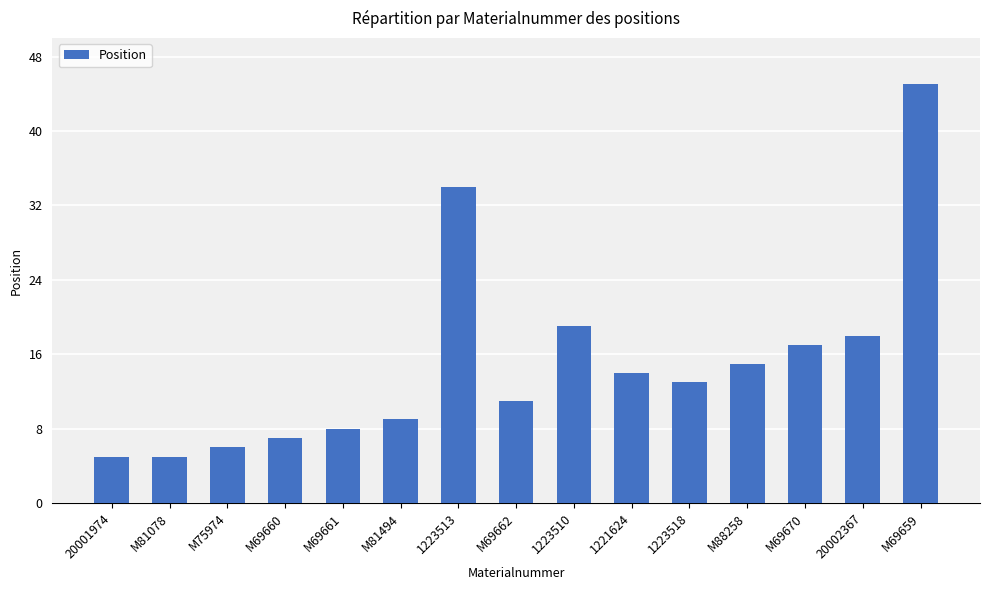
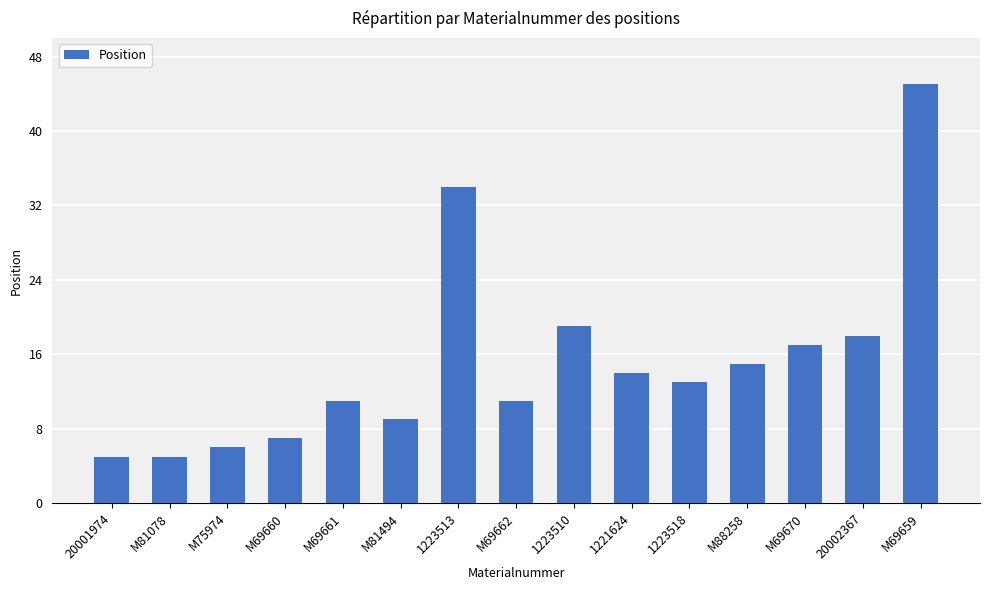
  {
    "20001974": 5,
    "M81078": 5,
    "M75974": 6,
    "M69660": 7,
-   "M69661": 8,
+   "M69661": 11,
    "M81494": 9,
    "1223513": 34,
    "M69662": 11,
    "1223510": 19,
    "1221624": 14,
    "1223518": 13,
    "M88258": 15,
    "M69670": 17,
    "20002367": 18,
    "M69659": 45
  }
